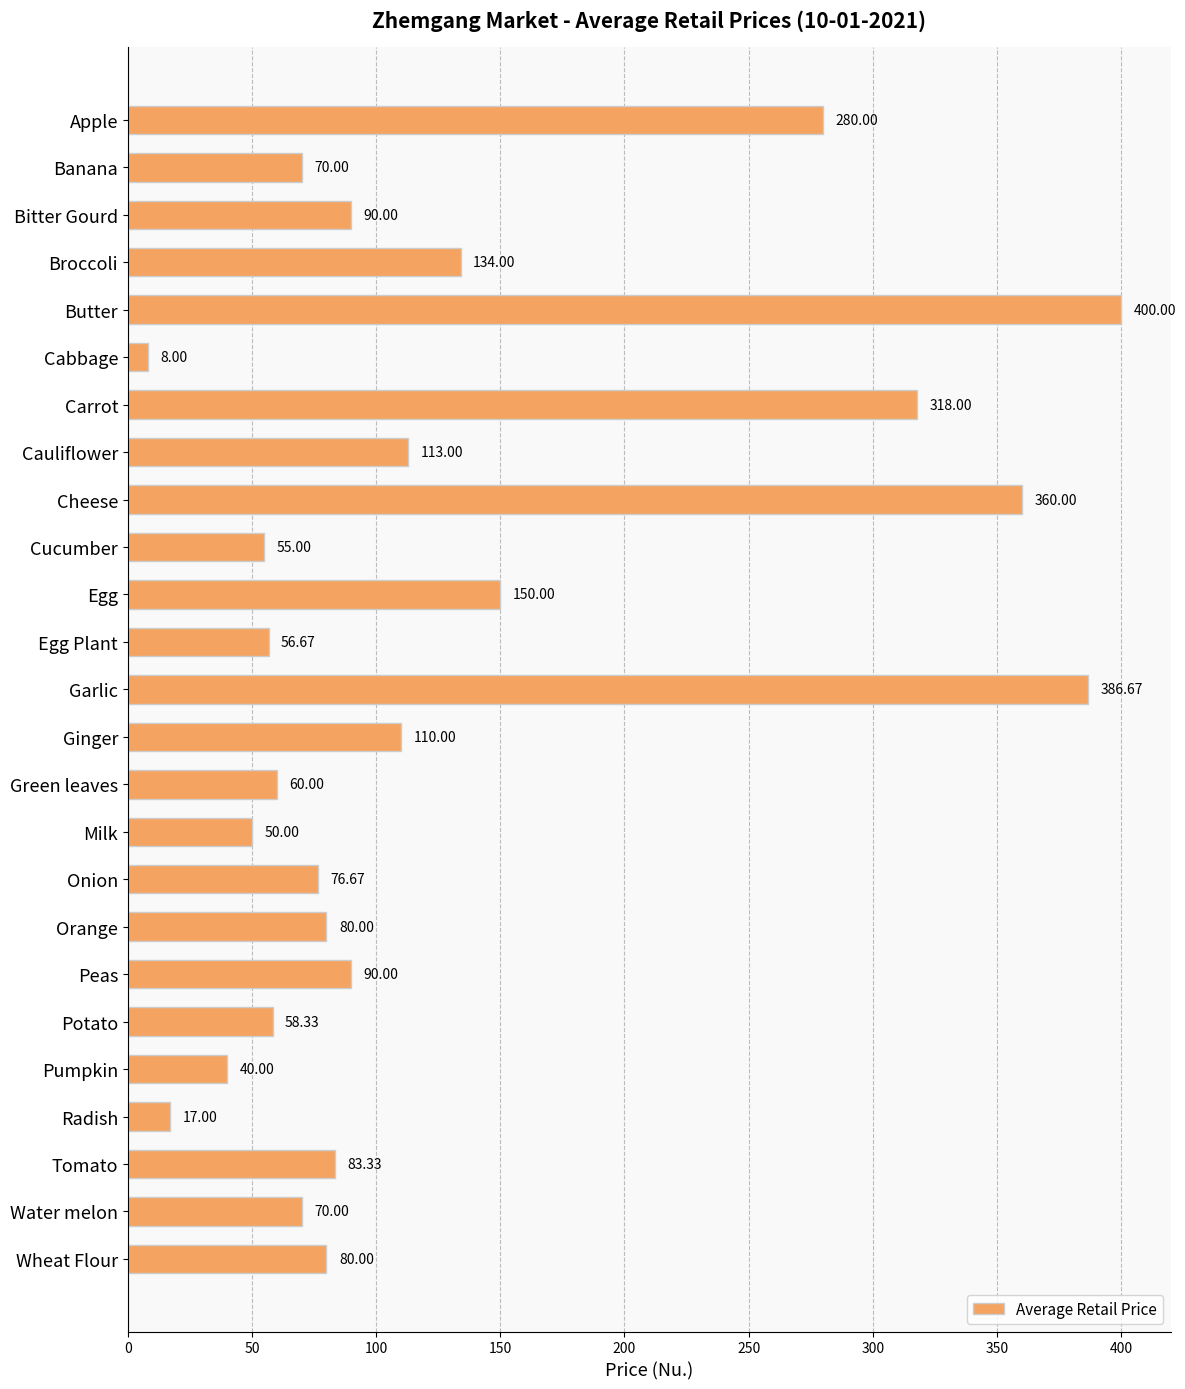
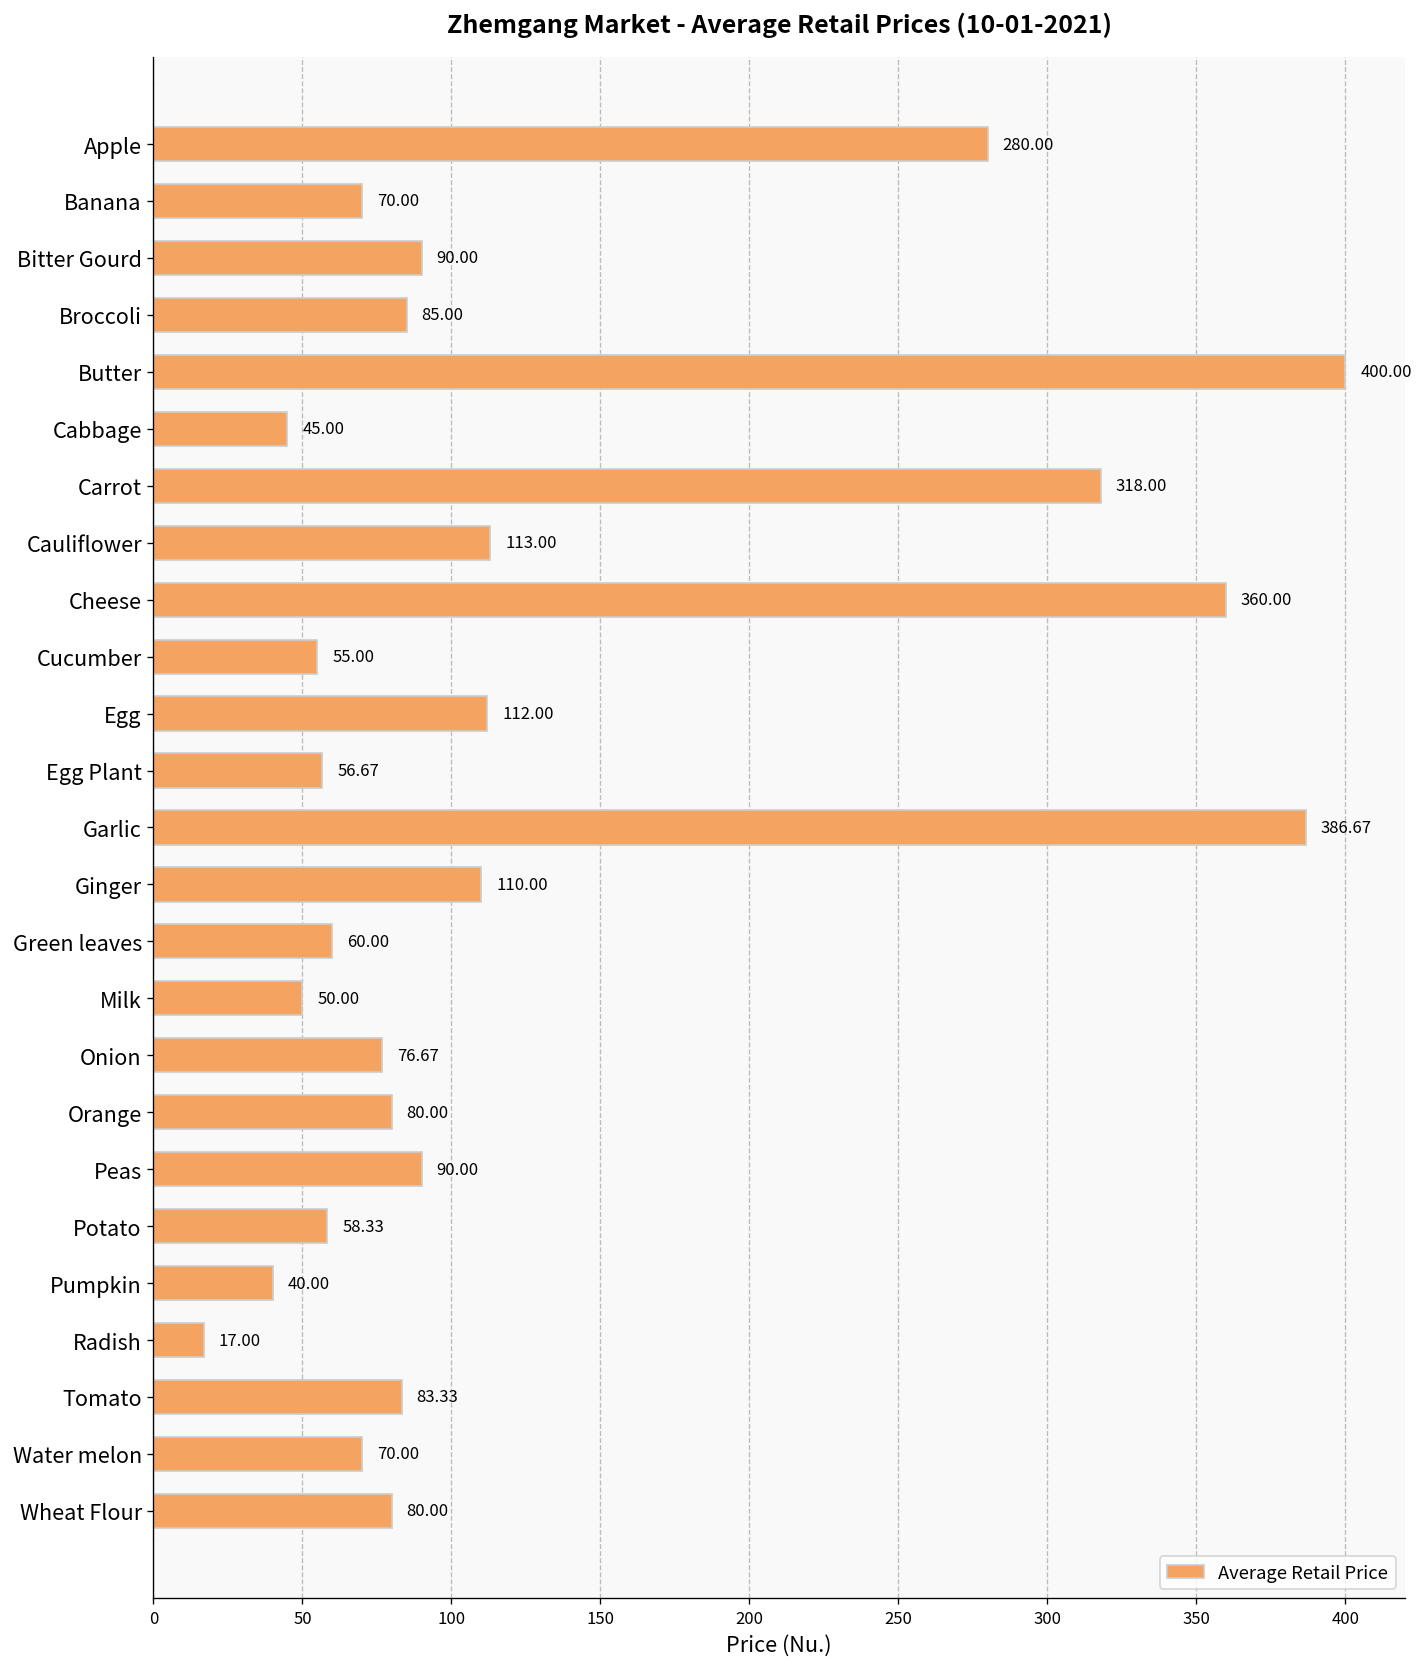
  {
    "Apple": 280.00,
    "Banana": 70.00,
    "Bitter Gourd": 90.00,
-   "Broccoli": 134.00,
+   "Broccoli": 85.00,
    "Butter": 400.00,
-   "Cabbage": 8.00,
+   "Cabbage": 45.00,
    "Carrot": 318.00,
    "Cauliflower": 113.00,
    "Cheese": 360.00,
    "Cucumber": 55.00,
-   "Egg": 150.00,
+   "Egg": 112.00,
    "Egg Plant": 56.67,
    "Garlic": 386.67,
    "Ginger": 110.00,
    "Green leaves": 60.00,
    "Milk": 50.00,
    "Onion": 76.67,
    "Orange": 80.00,
    "Peas": 90.00,
    "Potato": 58.33,
    "Pumpkin": 40.00,
    "Radish": 17.00,
    "Tomato": 83.33,
    "Water melon": 70.00,
    "Wheat Flour": 80.00
  }
